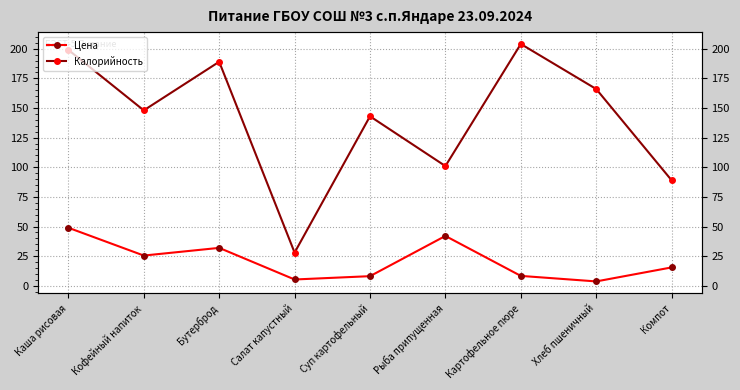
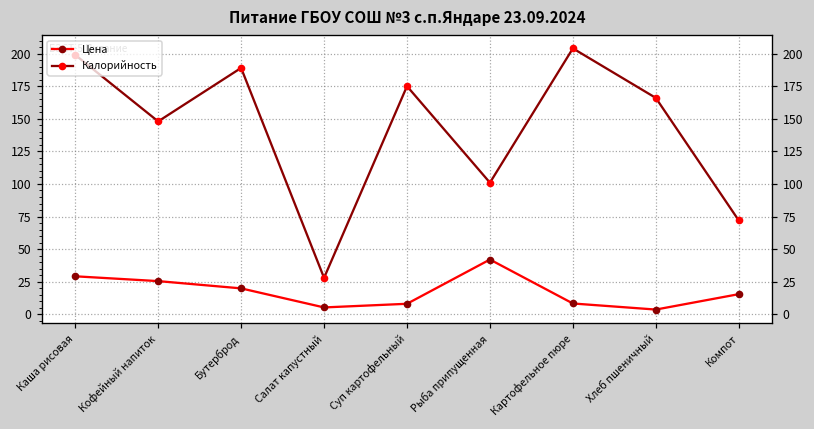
  {
    "Цена": {
-     "Каша рисовая": 49,
+     "Каша рисовая": 29,
      "Кофейный напиток": 26,
-     "Бутерброд": 32,
+     "Бутерброд": 20,
      "Салат капустный": 5,
      "Суп картофельный": 8,
      "Рыба припущенная": 42,
      "Картофельное пюре": 8,
      "Хлеб пшеничный": 4,
      "Компот": 16
    },
    "Калорийность": {
      "Кофейный напиток": 148,
      "Бутерброд": 189,
      "Салат капустный": 28,
-     "Суп картофельный": 143,
+     "Суп картофельный": 175,
      "Рыба припущенная": 101,
      "Картофельное пюре": 204,
      "Хлеб пшеничный": 166,
-     "Компот": 89
+     "Компот": 72
    }
  }
